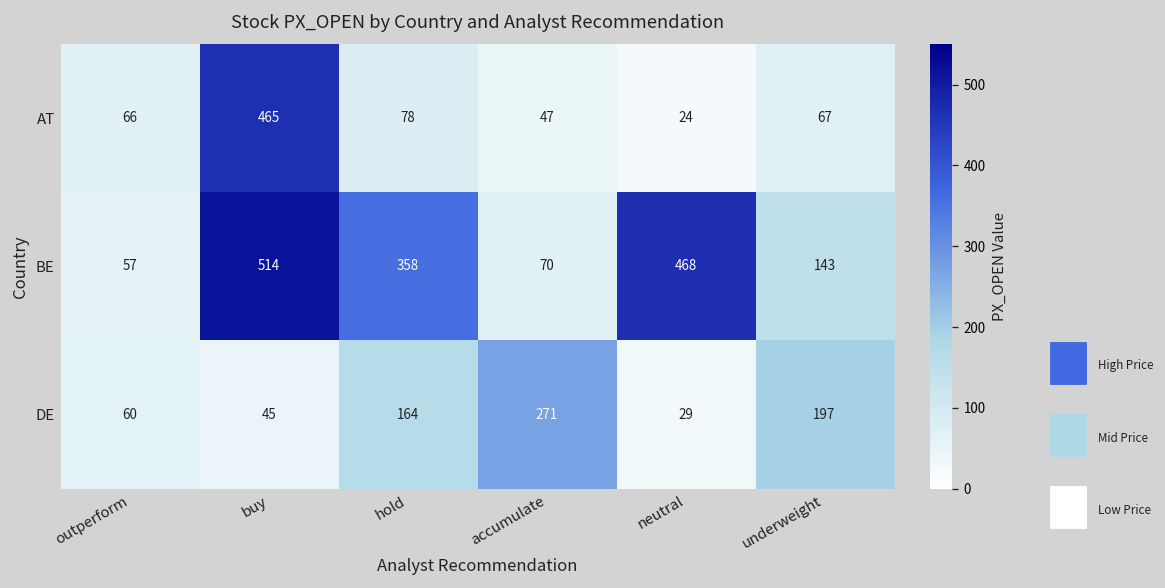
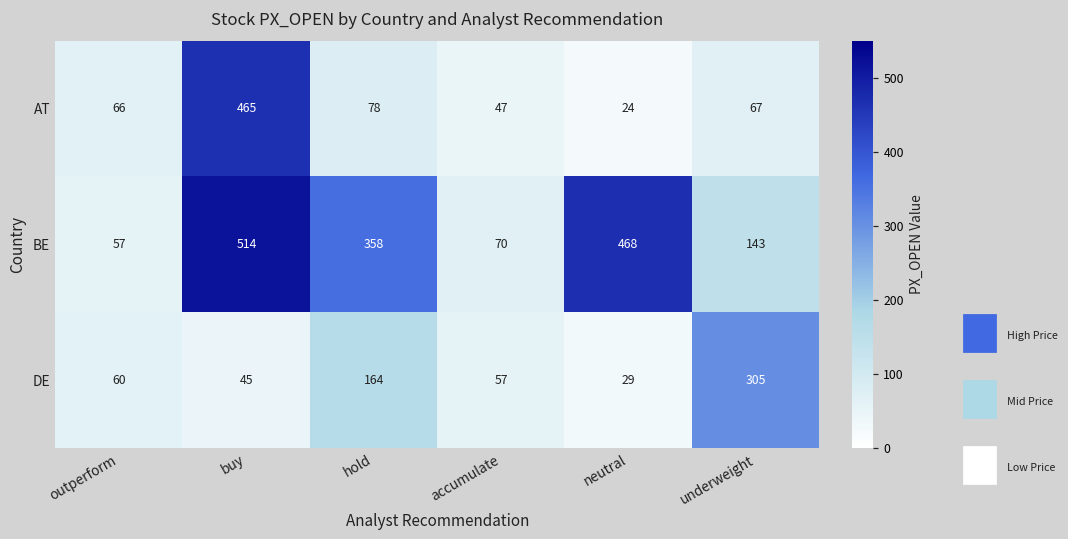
  {
    "AT": {
      "outperform": 66,
      "buy": 465,
      "hold": 78,
      "accumulate": 47,
      "neutral": 24,
      "underweight": 67
    },
    "BE": {
      "outperform": 57,
      "buy": 514,
      "hold": 358,
      "accumulate": 70,
      "neutral": 468,
      "underweight": 143
    },
    "DE": {
      "outperform": 60,
      "buy": 45,
      "hold": 164,
-     "accumulate": 271,
+     "accumulate": 57,
      "neutral": 29,
-     "underweight": 197
+     "underweight": 305
    }
  }
